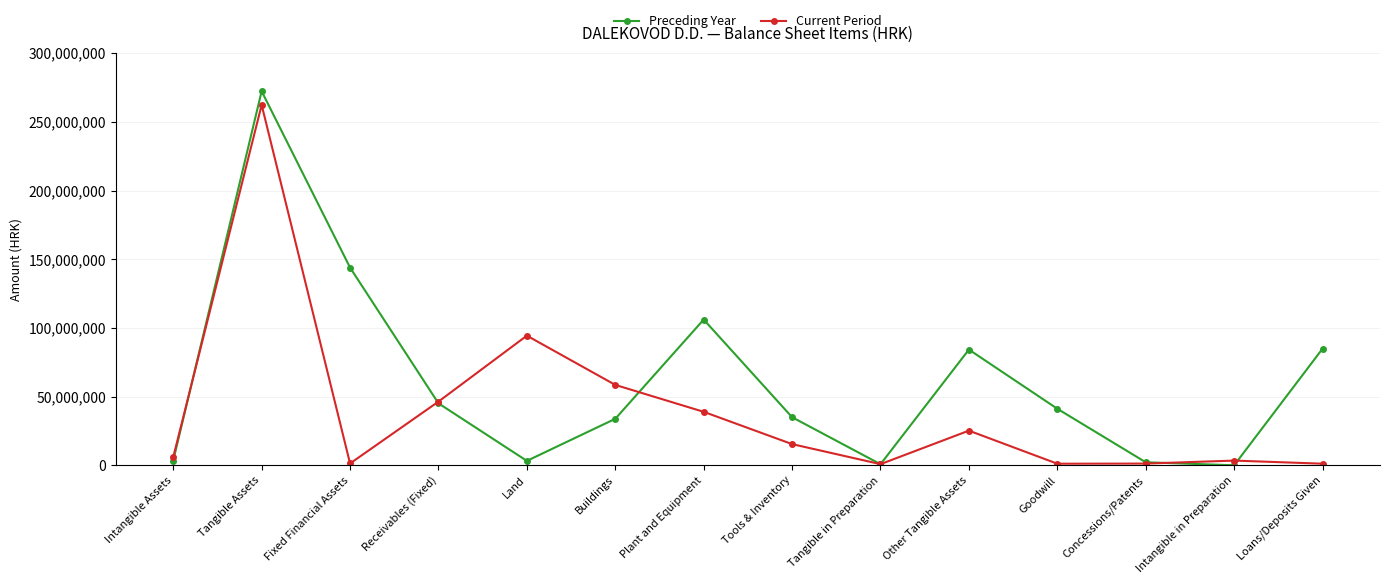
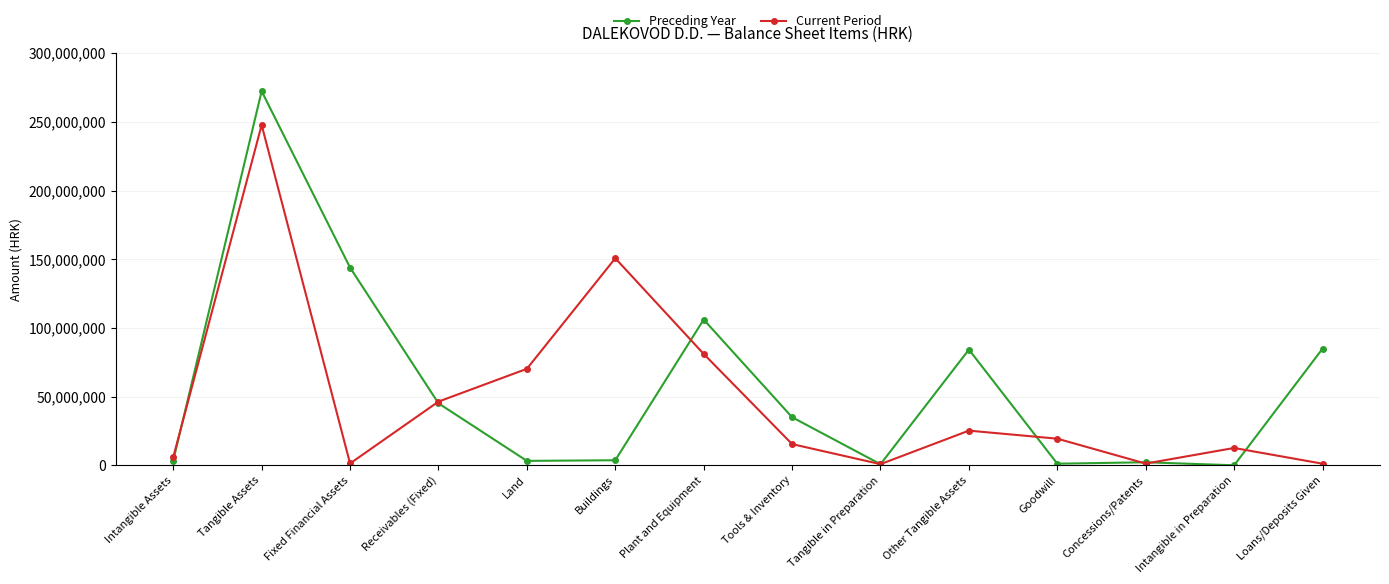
  {
    "Preceding Year": {
      "Intangible Assets": "4,000,000",
      "Tangible Assets": "272,000,000",
      "Fixed Financial Assets": "144,000,000",
      "Land": "3,000,000",
-     "Buildings": "34,000,000",
+     "Buildings": "4,000,000",
      "Plant and Equipment": "106,000,000",
      "Tools & Inventory": "35,000,000",
      "Other Tangible Assets": "84,000,000",
-     "Goodwill": "41,000,000",
+     "Goodwill": "1,000,000",
      "Intangible in Preparation": "0",
      "Loans/Deposits Given": "85,000,000"
    },
    "Current Period": {
      "Intangible Assets": "6,000,000",
-     "Tangible Assets": "262,000,000",
+     "Tangible Assets": "248,000,000",
      "Fixed Financial Assets": "1,000,000",
-     "Land": "94,000,000",
-     "Buildings": "59,000,000",
-     "Plant and Equipment": "39,000,000",
+     "Land": "70,000,000",
+     "Buildings": "151,000,000",
+     "Plant and Equipment": "81,000,000",
      "Tools & Inventory": "15,000,000",
      "Other Tangible Assets": "25,000,000",
-     "Goodwill": "1,000,000",
-     "Intangible in Preparation": "3,000,000",
+     "Goodwill": "19,000,000",
+     "Intangible in Preparation": "13,000,000",
      "Loans/Deposits Given": "1,000,000"
    }
  }
